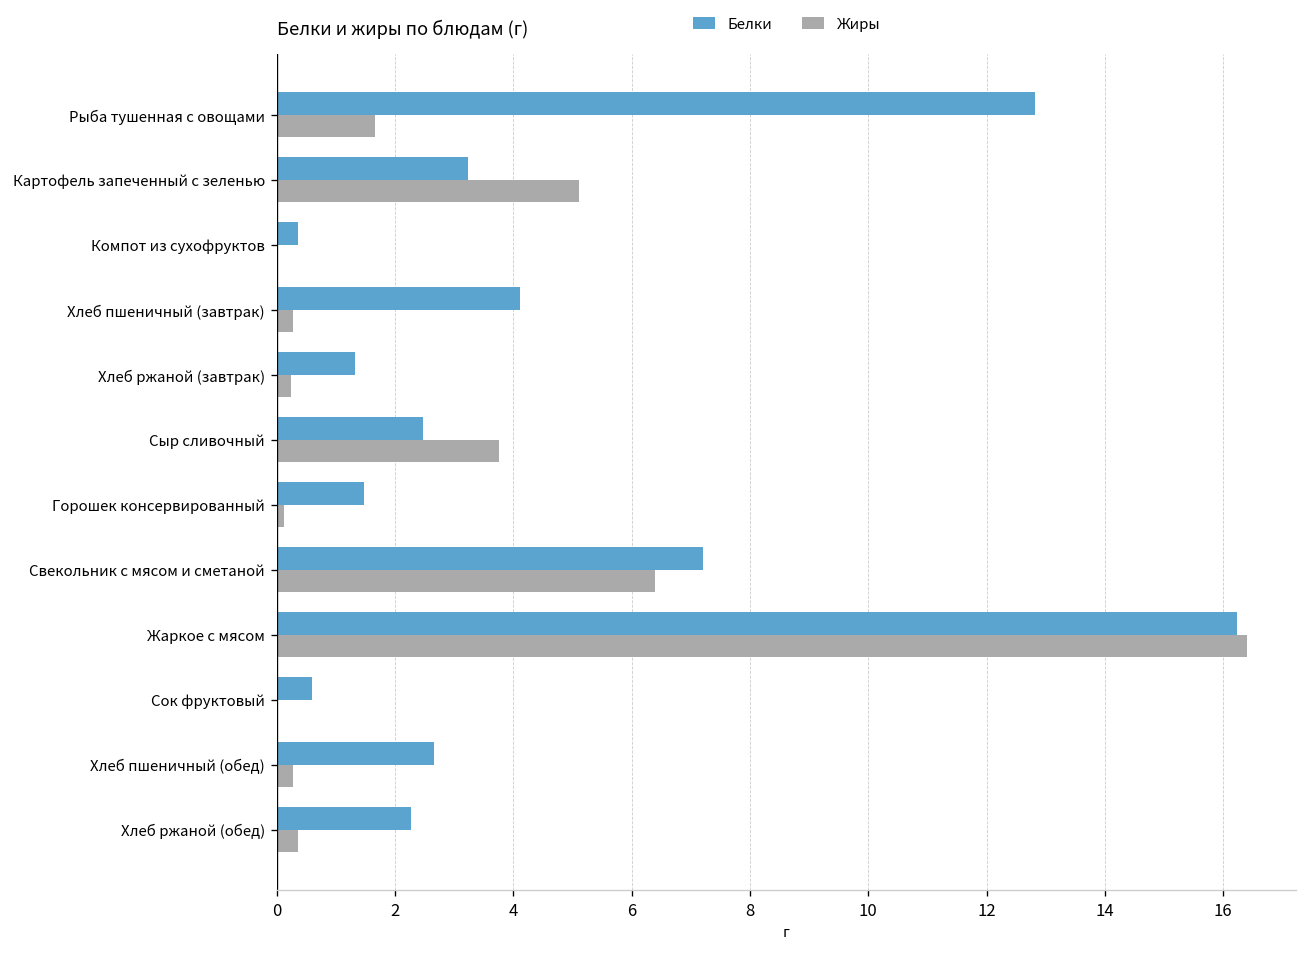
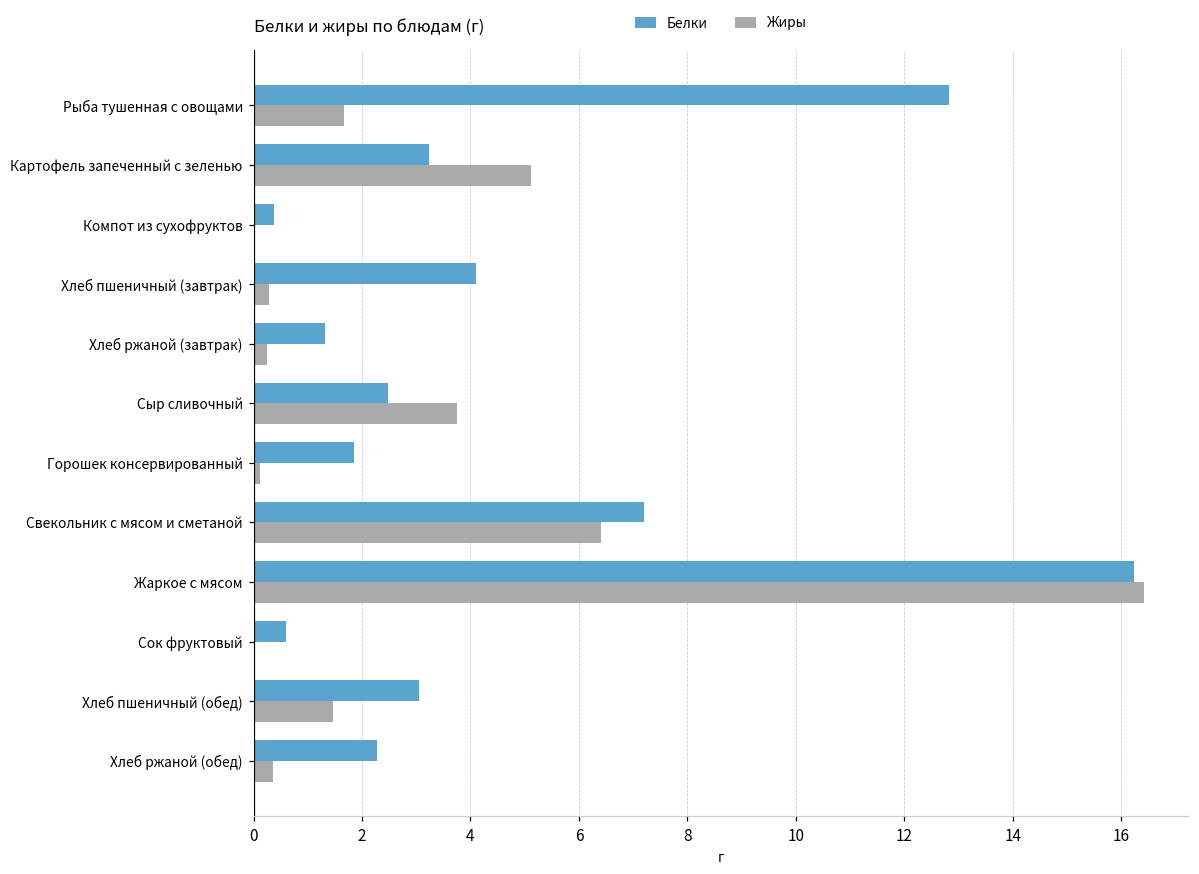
  {
    "Белки": {
      "Рыба тушенная с овощами": 12.8,
      "Картофель запеченный с зеленью": 3.2,
      "Компот из сухофруктов": 0.4,
      "Хлеб пшеничный (завтрак)": 4.1,
      "Хлеб ржаной (завтрак)": 1.3,
      "Сыр сливочный": 2.5,
-     "Горошек консервированный": 1.5,
+     "Горошек консервированный": 1.9,
      "Свекольник с мясом и сметаной": 7.2,
      "Жаркое с мясом": 16.2,
      "Сок фруктовый": 0.6,
-     "Хлеб пшеничный (обед)": 2.7,
+     "Хлеб пшеничный (обед)": 3.1,
      "Хлеб ржаной (обед)": 2.3
    },
    "Жиры": {
      "Рыба тушенная с овощами": 1.7,
      "Картофель запеченный с зеленью": 5.1,
      "Компот из сухофруктов": 0.0,
      "Хлеб пшеничный (завтрак)": 0.3,
      "Хлеб ржаной (завтрак)": 0.2,
      "Сыр сливочный": 3.8,
      "Горошек консервированный": 0.1,
      "Свекольник с мясом и сметаной": 6.4,
      "Жаркое с мясом": 16.4,
      "Сок фруктовый": 0.0,
-     "Хлеб пшеничный (обед)": 0.3,
+     "Хлеб пшеничный (обед)": 1.5,
      "Хлеб ржаной (обед)": 0.4
    }
  }
